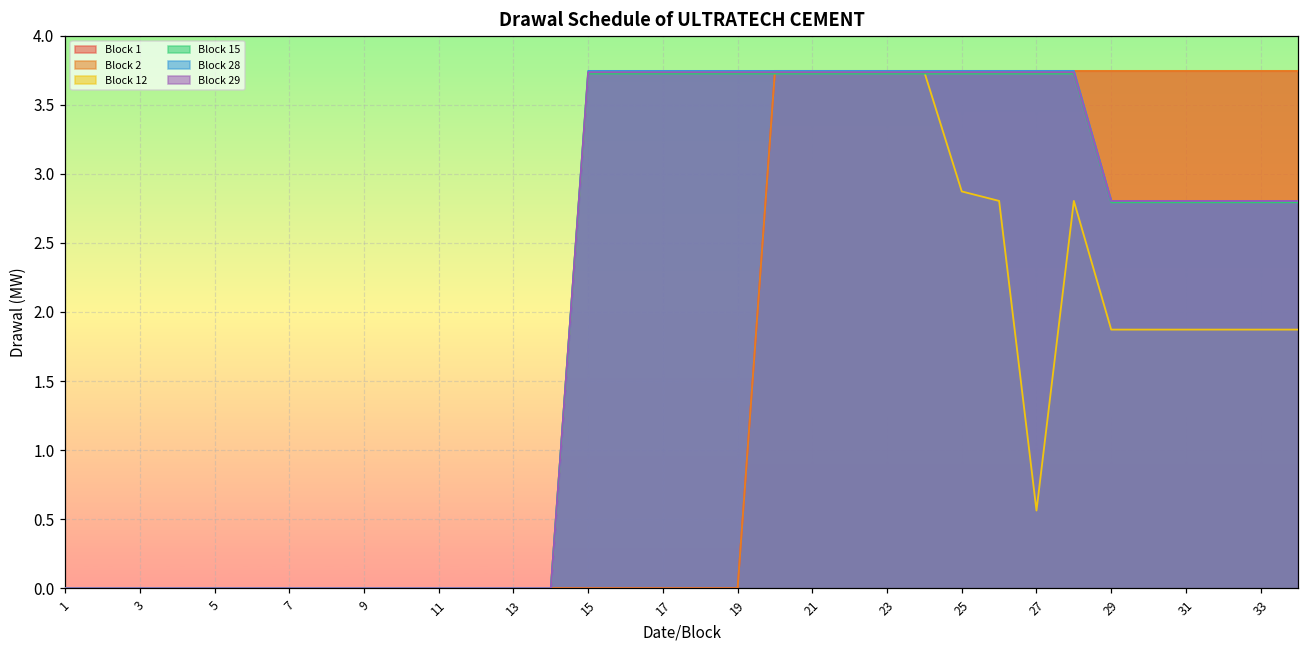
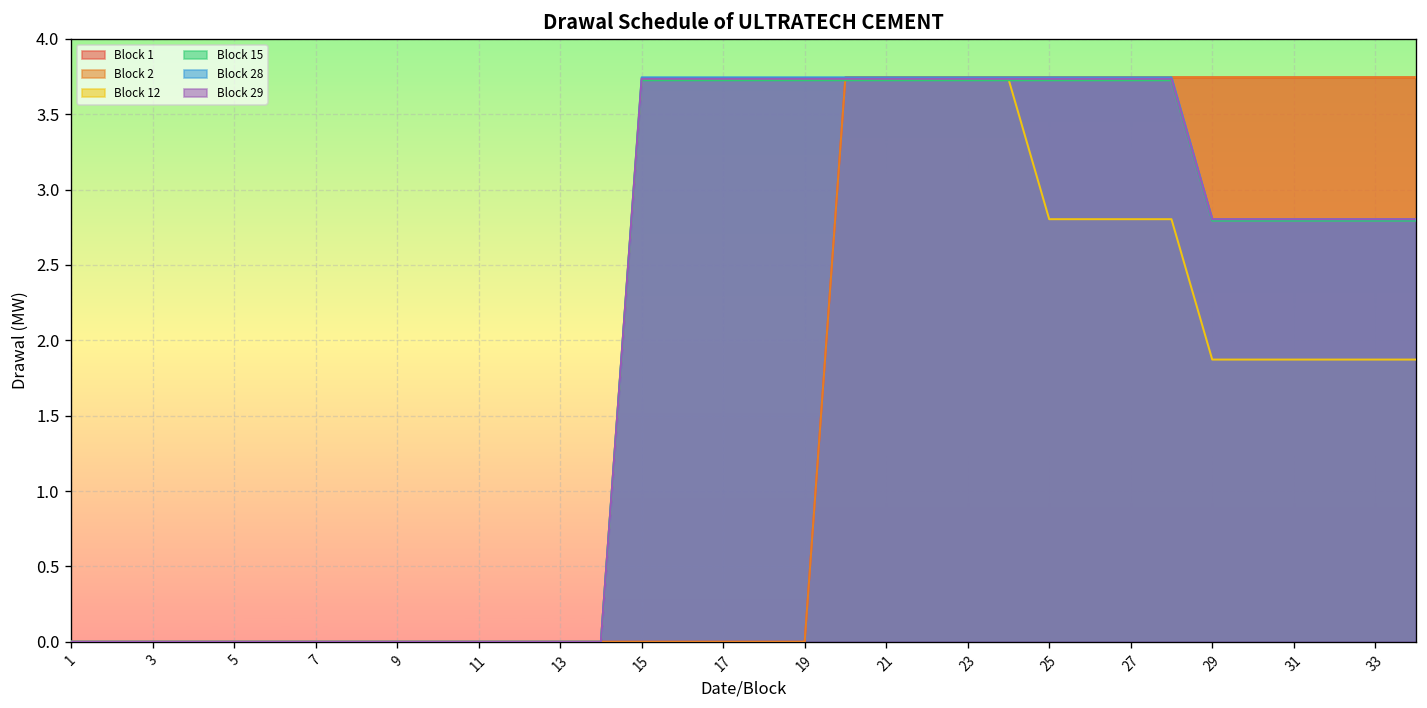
  {
    "Block 2": {
      "15": 0.00,
      "17": 0.00,
      "19": 0.00,
      "29": 3.74,
      "31": 3.74,
      "33": 3.74
    },
    "Block 12": {
-     "25": 2.87,
-     "27": 0.56,
+     "25": 2.80,
+     "27": 2.80,
      "29": 1.87,
      "31": 1.87,
      "33": 1.87
    }
  }
